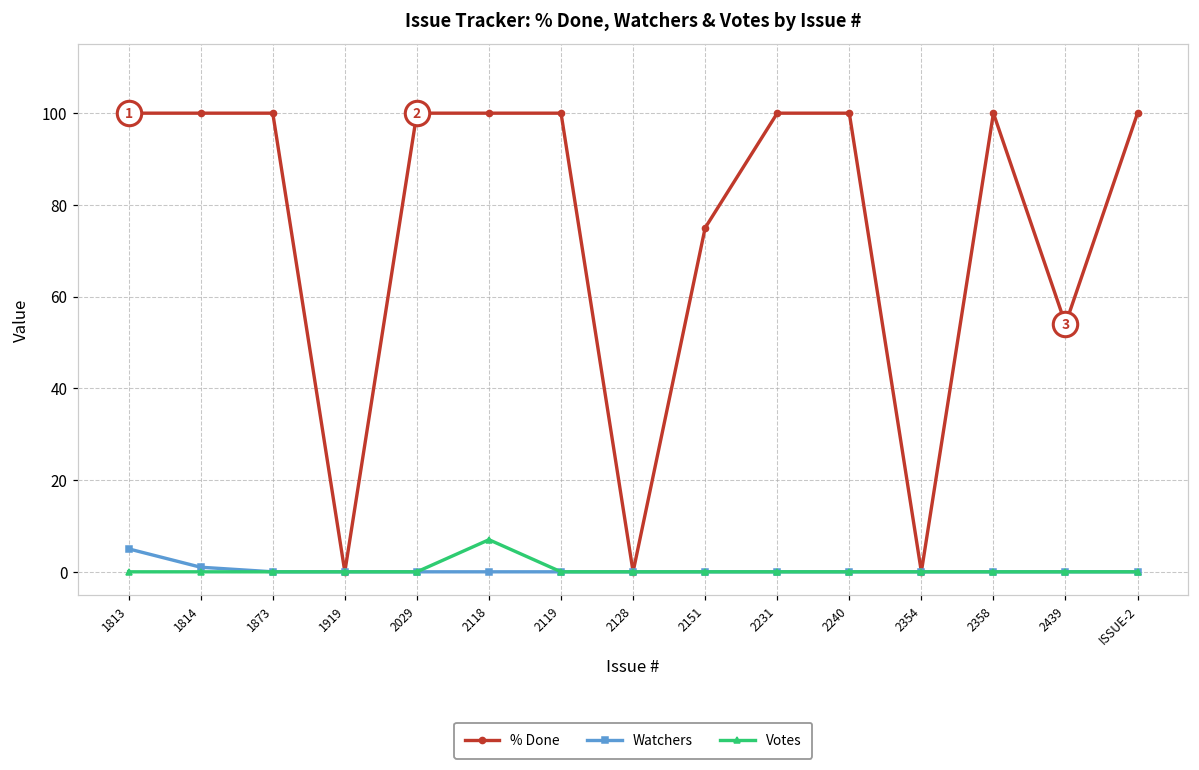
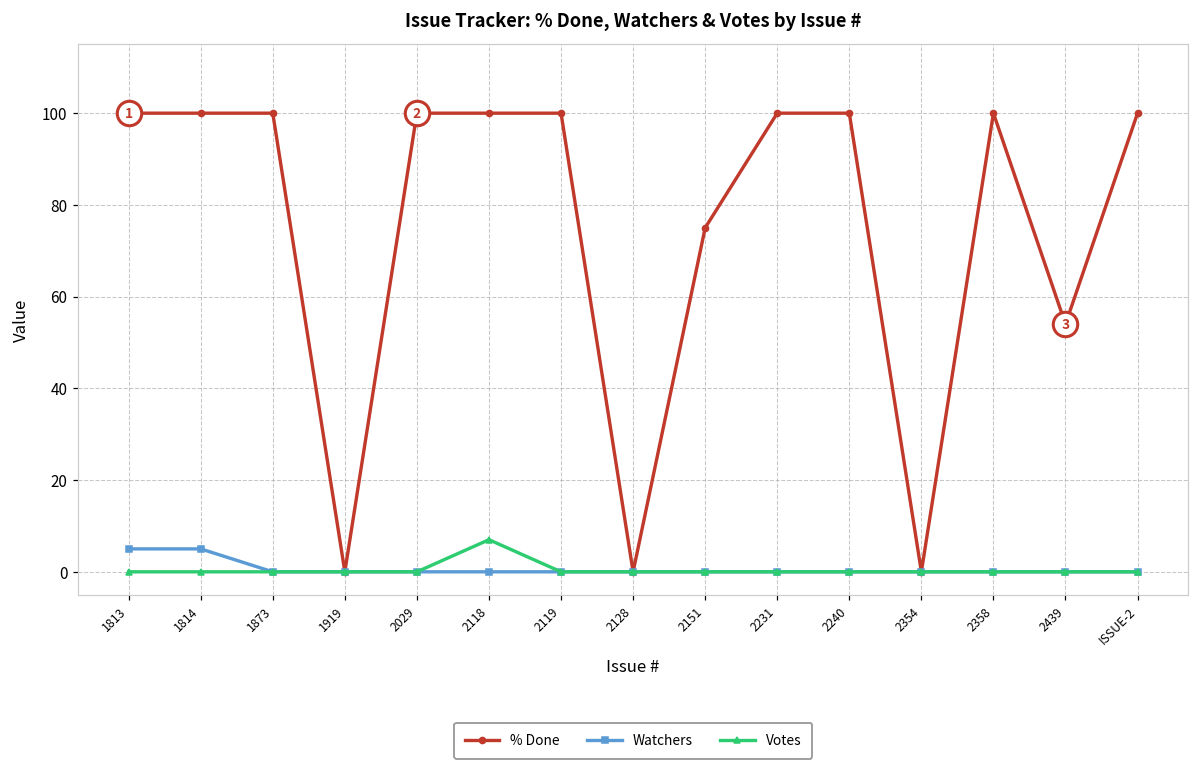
  {
    "% Done": {
      "1814": 100,
      "1873": 100,
      "2118": 100,
      "2119": 100,
      "2151": 75,
      "2231": 100,
      "2240": 100,
      "2358": 100,
      "ISSUE-2": 100
    },
    "Watchers": {
      "1813": 5,
-     "1814": 1,
+     "1814": 5,
      "2118": 0
    },
    "Votes": {
      "1813": 0,
      "1814": 0,
      "2118": 7
    }
  }
